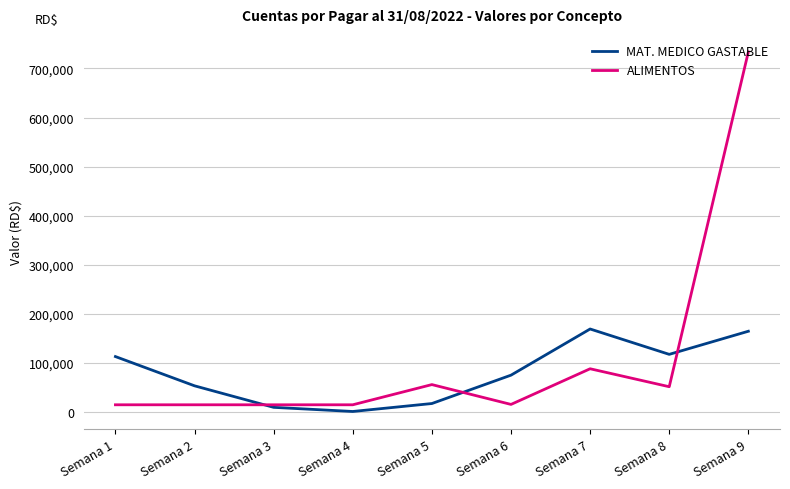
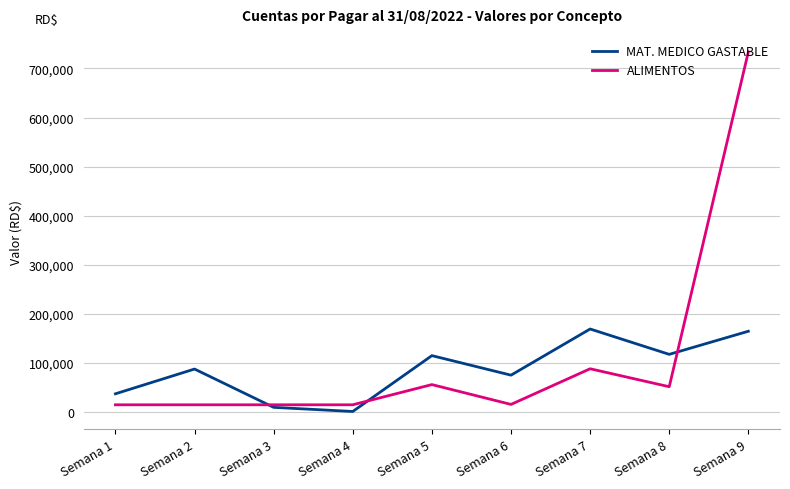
  {
    "MAT. MEDICO GASTABLE": {
-     "Semana 1": "110,000",
-     "Semana 2": "50,000",
+     "Semana 1": "40,000",
+     "Semana 2": "90,000",
      "Semana 4": "0",
-     "Semana 5": "20,000",
+     "Semana 5": "110,000",
      "Semana 6": "70,000",
      "Semana 7": "170,000",
      "Semana 8": "120,000",
      "Semana 9": "160,000"
    },
    "ALIMENTOS": {
      "Semana 1": "10,000",
      "Semana 2": "10,000",
      "Semana 4": "10,000",
      "Semana 5": "60,000",
      "Semana 6": "20,000",
      "Semana 7": "90,000",
      "Semana 8": "50,000",
      "Semana 9": "730,000"
    }
  }
